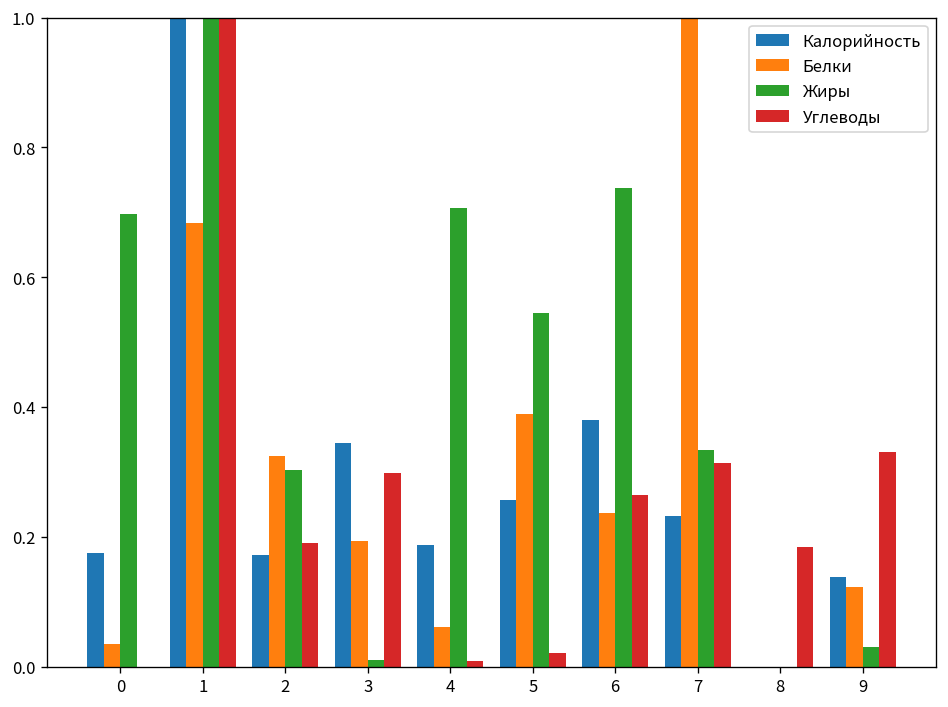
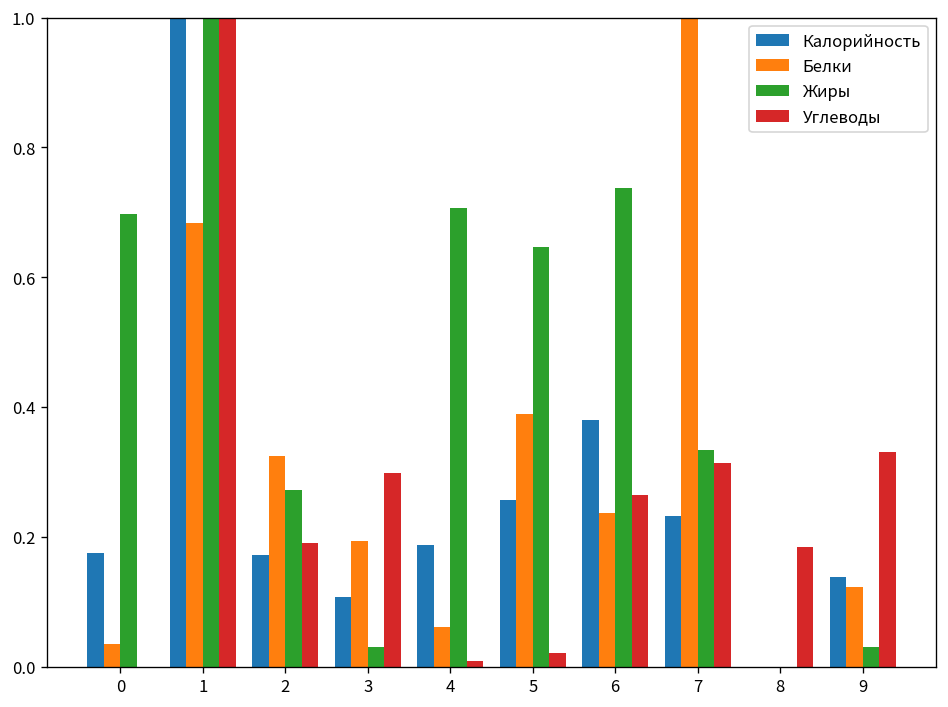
  {
    "Калорийность": {
      "0": 0.18,
      "1": 1.00,
      "2": 0.17,
-     "3": 0.34,
+     "3": 0.11,
      "4": 0.19,
      "5": 0.26,
      "6": 0.38,
      "7": 0.23,
      "8": 0.00,
      "9": 0.14
    },
    "Белки": {
      "0": 0.04,
      "1": 0.68,
      "2": 0.32,
      "3": 0.19,
      "4": 0.06,
      "5": 0.39,
      "6": 0.24,
      "7": 1.00,
      "8": 0.00,
      "9": 0.12
    },
    "Жиры": {
      "0": 0.70,
      "1": 1.00,
-     "2": 0.30,
-     "3": 0.01,
+     "2": 0.27,
+     "3": 0.03,
      "4": 0.71,
-     "5": 0.55,
+     "5": 0.65,
      "6": 0.74,
      "7": 0.33,
      "8": 0.00,
      "9": 0.03
    },
    "Углеводы": {
      "0": 0.00,
      "1": 1.00,
      "2": 0.19,
      "3": 0.30,
      "4": 0.01,
      "5": 0.02,
      "6": 0.26,
      "7": 0.31,
      "8": 0.18,
      "9": 0.33
    }
  }
